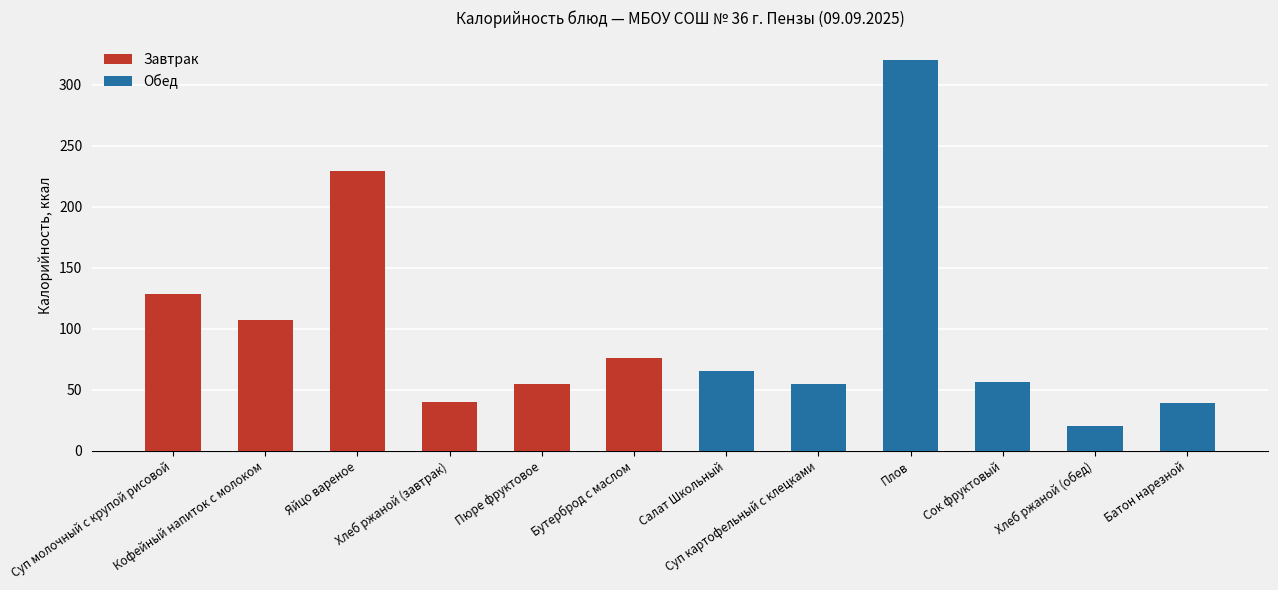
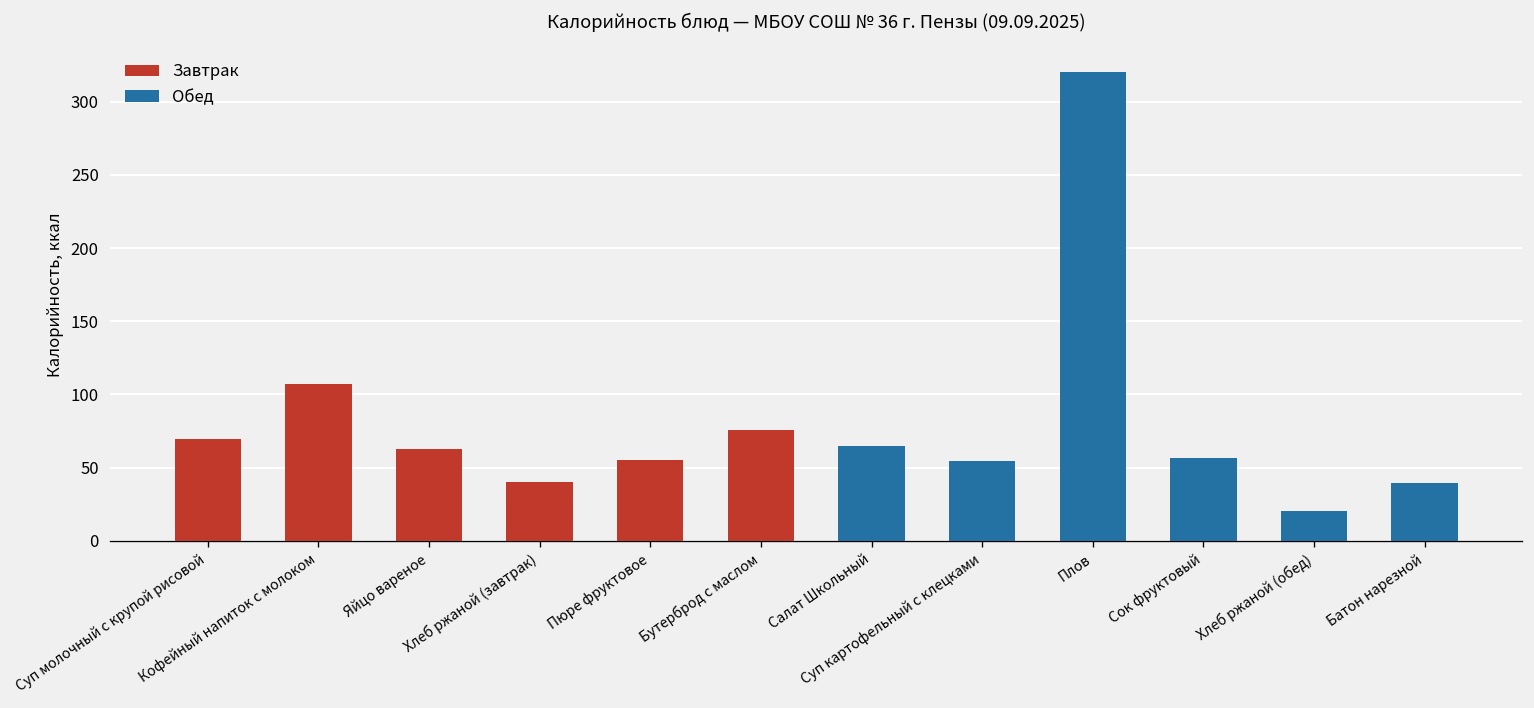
  {
-   "Суп молочный с крупой рисовой": 128,
+   "Суп молочный с крупой рисовой": 69,
    "Кофейный напиток с молоком": 107,
-   "Яйцо вареное": 229,
+   "Яйцо вареное": 63,
    "Хлеб ржаной (завтрак)": 40,
    "Пюре фруктовое": 55,
    "Бутерброд с маслом": 76,
    "Салат Школьный": 65,
    "Суп картофельный с клецками": 54,
    "Плов": 320,
    "Сок фруктовый": 56,
    "Хлеб ржаной (обед)": 20,
    "Батон нарезной": 39
  }
